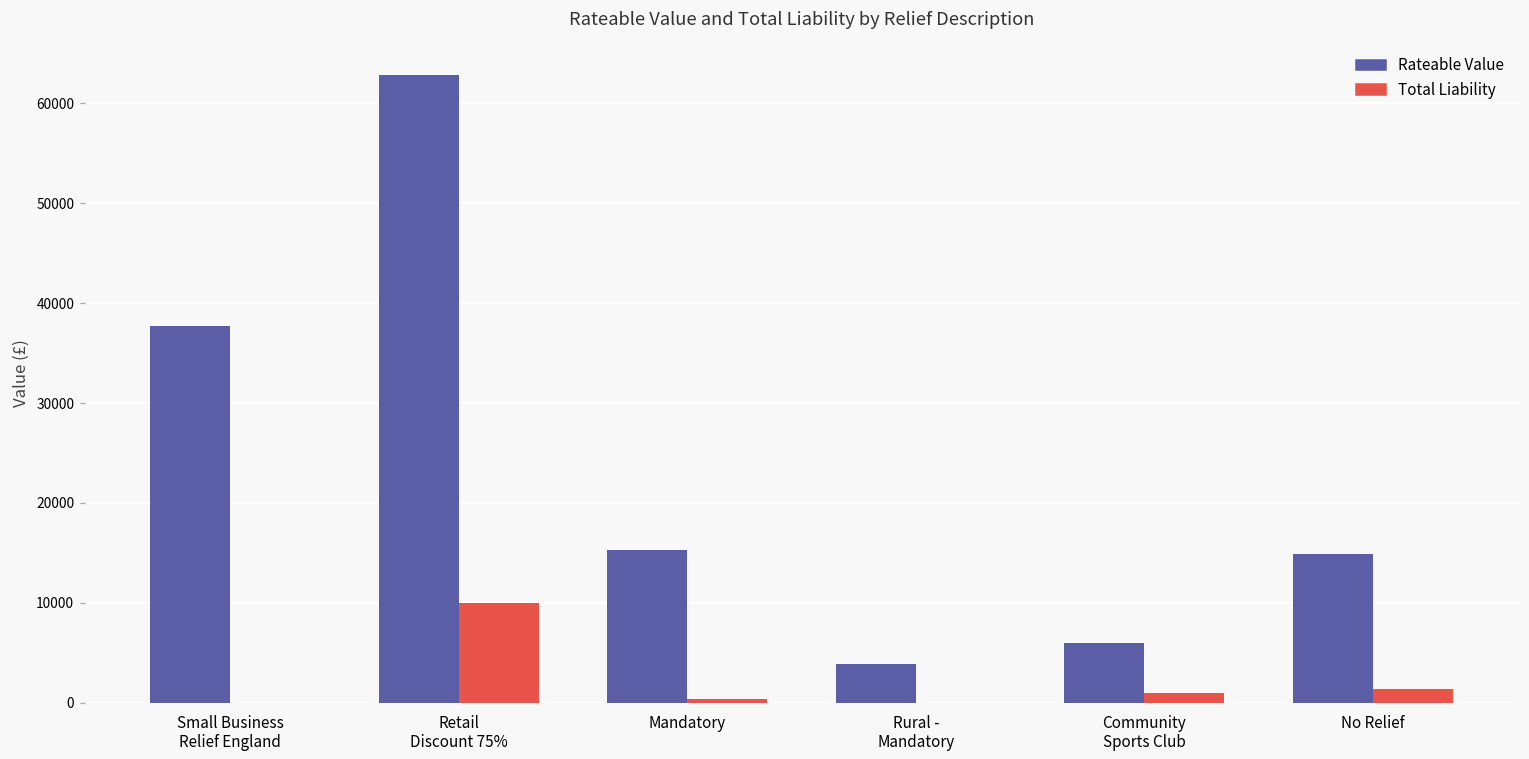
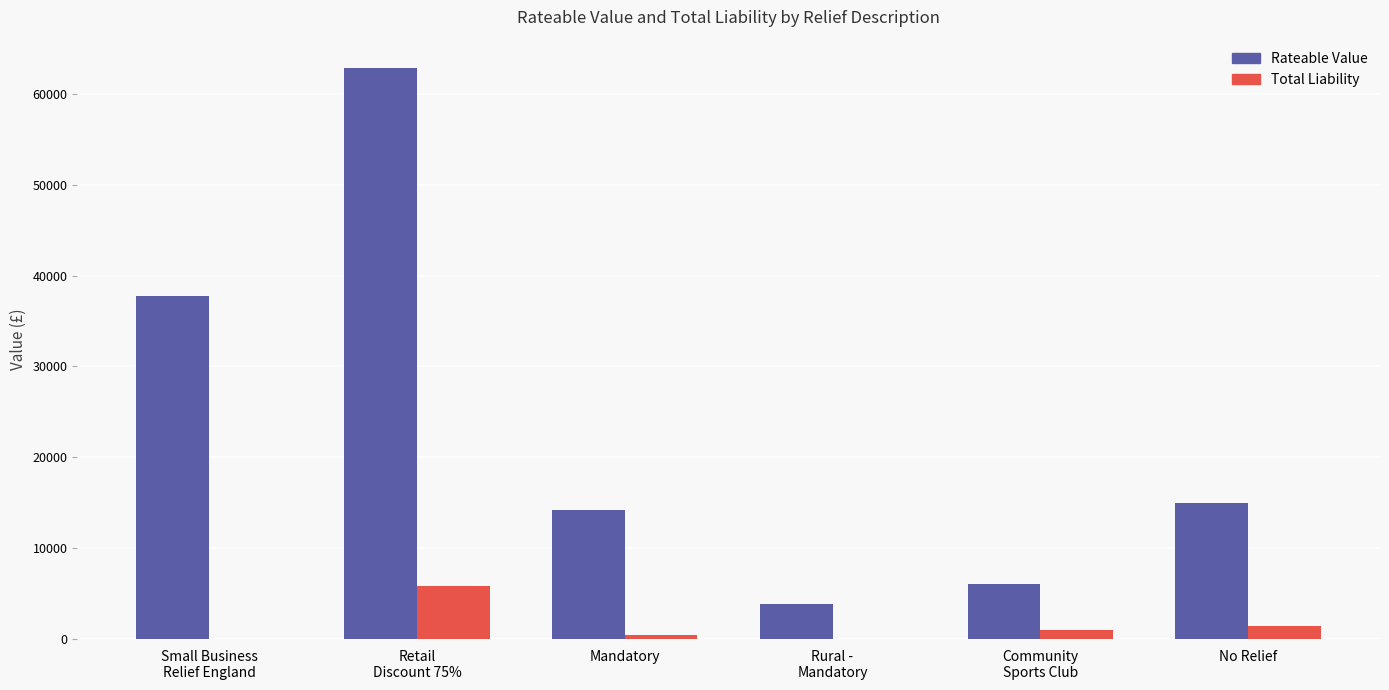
  {
    "Rateable Value": {
      "Small Business Relief England": 38000,
      "Retail Discount 75%": 63000,
-     "Mandatory": 15000,
+     "Mandatory": 14000,
      "Rural - Mandatory": 4000,
      "Community Sports Club": 6000,
      "No Relief": 15000
    },
    "Total Liability": {
      "Small Business Relief England": 0,
-     "Retail Discount 75%": 10000,
+     "Retail Discount 75%": 6000,
      "Mandatory": 0,
      "Rural - Mandatory": 0,
      "Community Sports Club": 1000,
      "No Relief": 1000
    }
  }
